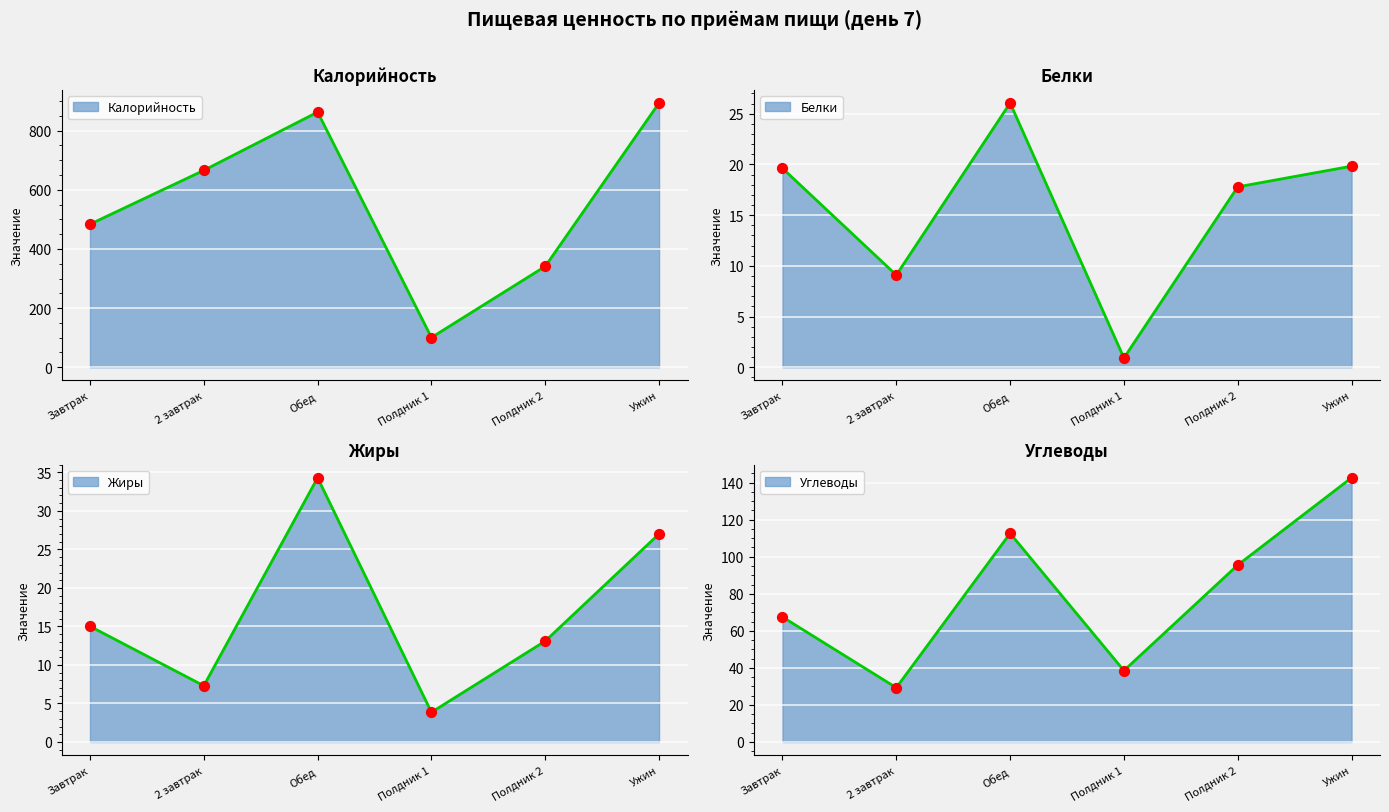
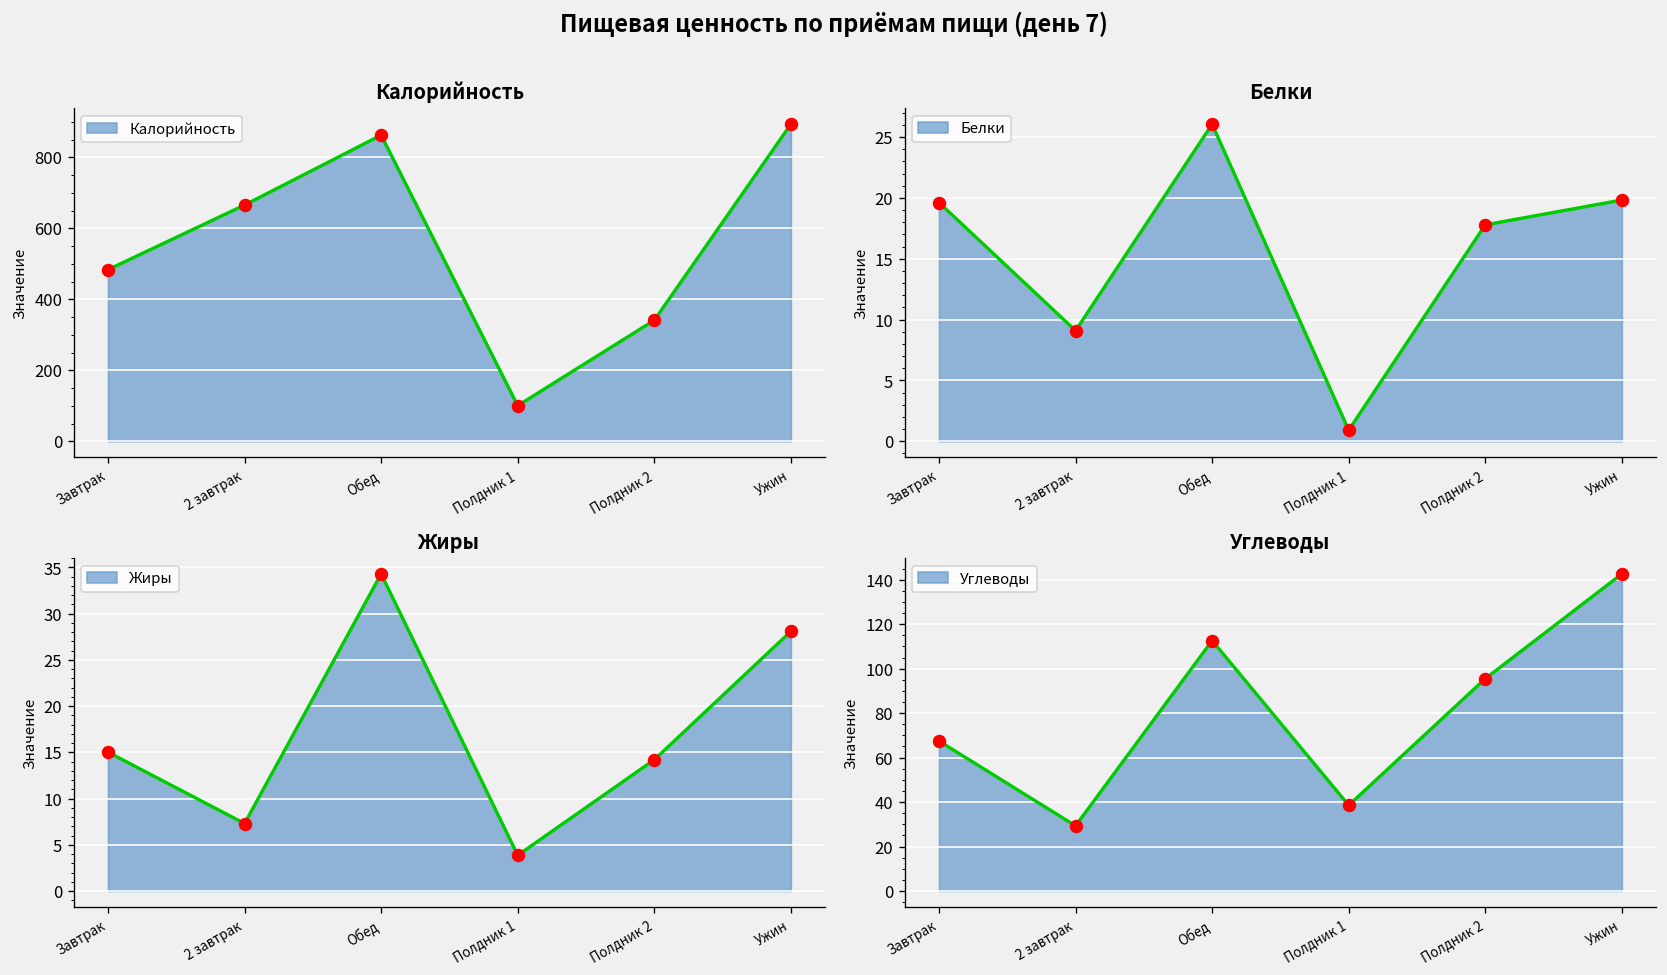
  {
    "Калорийность": {
      "Завтрак": 480,
      "2 завтрак": 670,
      "Обед": 860,
      "Полдник 1": 100,
      "Полдник 2": 340,
      "Ужин": 890
    },
    "Белки": {
      "Завтрак": 19.6,
      "2 завтрак": 9.1,
      "Обед": 26.1,
      "Полдник 1": 0.9,
      "Полдник 2": 17.8,
      "Ужин": 19.8
    },
    "Жиры": {
      "Завтрак": 15,
      "2 завтрак": 7,
      "Обед": 34,
      "Полдник 1": 4,
-     "Полдник 2": 13,
-     "Ужин": 27
+     "Полдник 2": 14,
+     "Ужин": 28
    },
    "Углеводы": {
      "Завтрак": 67,
      "2 завтрак": 29,
      "Обед": 113,
      "Полдник 1": 39,
      "Полдник 2": 96,
      "Ужин": 143
    }
  }
